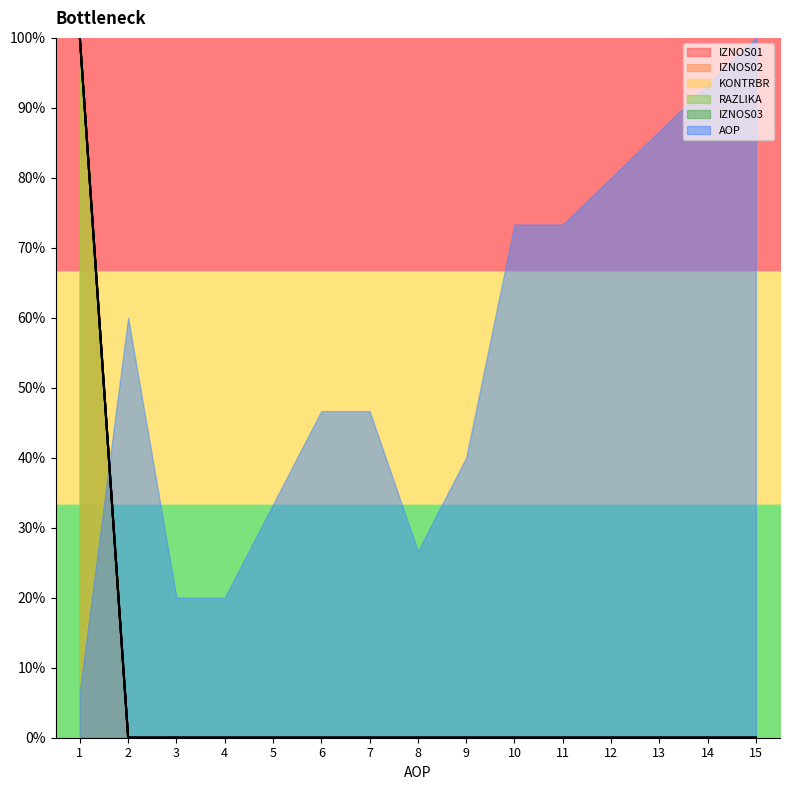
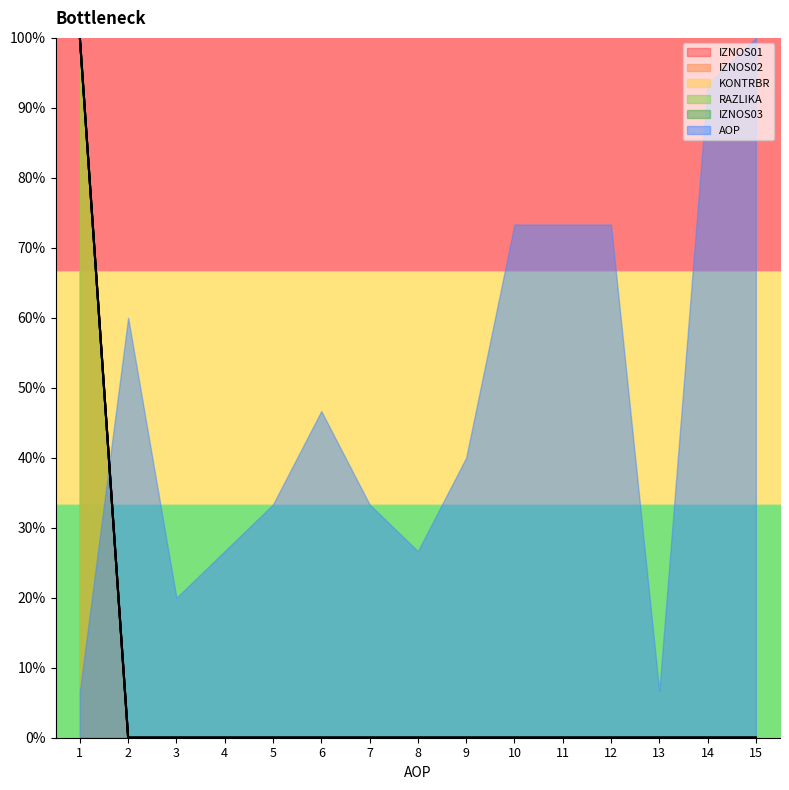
  {
    "AOP": {
      "1": "7%",
      "2": "60%",
      "3": "20%",
-     "4": "20%",
+     "4": "27%",
      "5": "33%",
      "6": "47%",
-     "7": "47%",
+     "7": "33%",
      "8": "27%",
      "9": "40%",
      "10": "73%",
      "11": "73%",
-     "12": "80%",
-     "13": "87%",
+     "12": "73%",
+     "13": "7%",
      "15": "100%"
    }
  }
